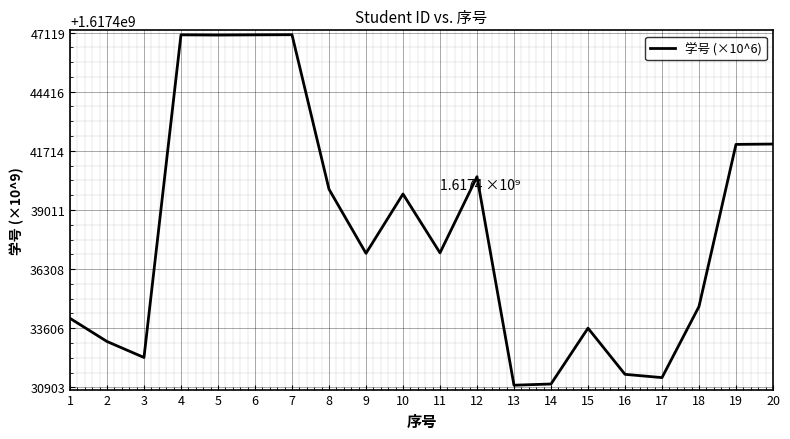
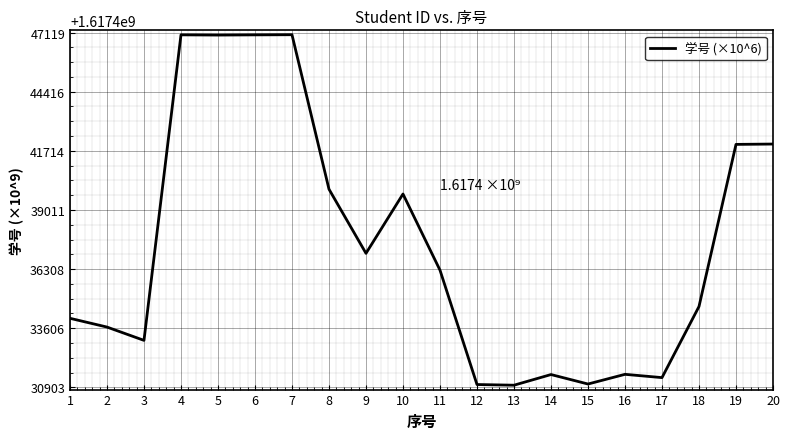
  {
    "1": 1617434100,
-   "2": 1617433000,
-   "3": 1617432300,
+   "2": 1617433700,
+   "3": 1617433100,
    "4": 1617447000,
    "5": 1617447000,
    "6": 1617447000,
    "7": 1617447000,
    "8": 1617440000,
    "9": 1617437000,
    "10": 1617439700,
-   "11": 1617437100,
-   "12": 1617440500,
+   "11": 1617436300,
+   "12": 1617431000,
    "13": 1617431000,
-   "14": 1617431100,
-   "15": 1617433600,
+   "14": 1617431500,
+   "15": 1617431100,
    "16": 1617431500,
    "17": 1617431400,
    "18": 1617434600,
    "19": 1617442000,
    "20": 1617442000
  }
